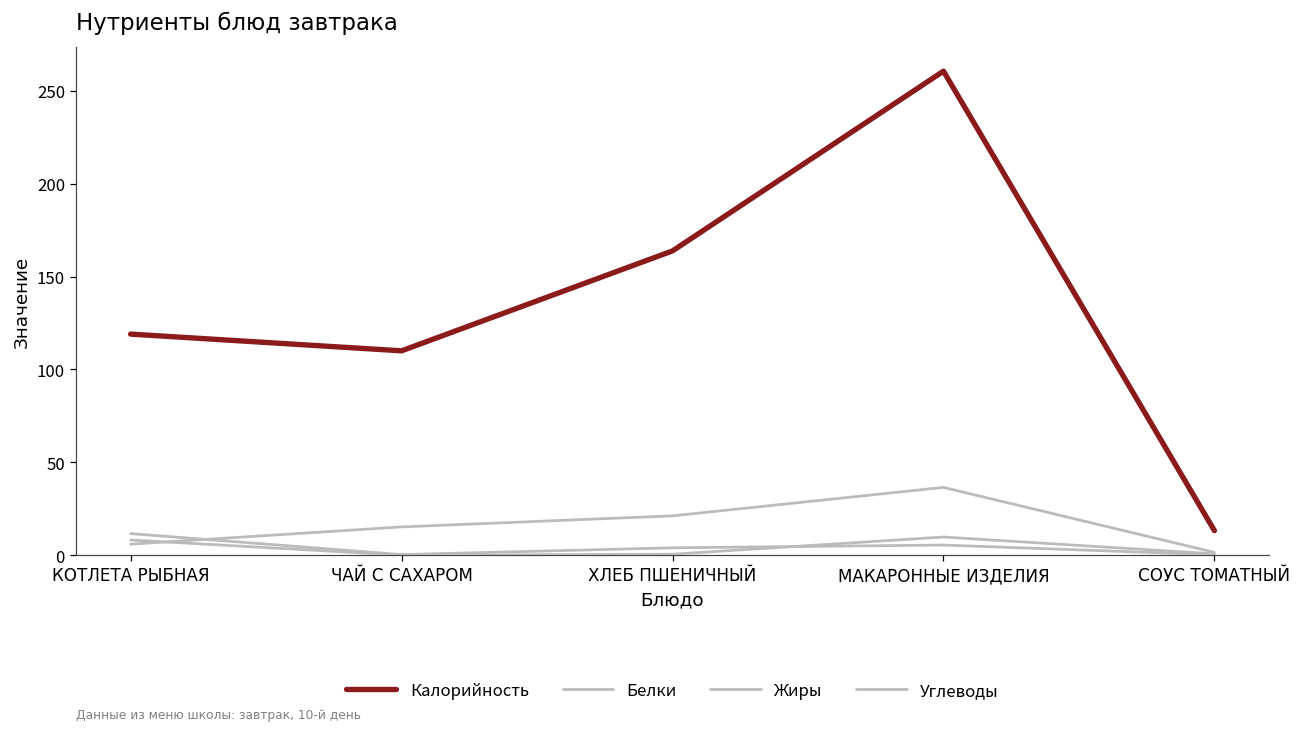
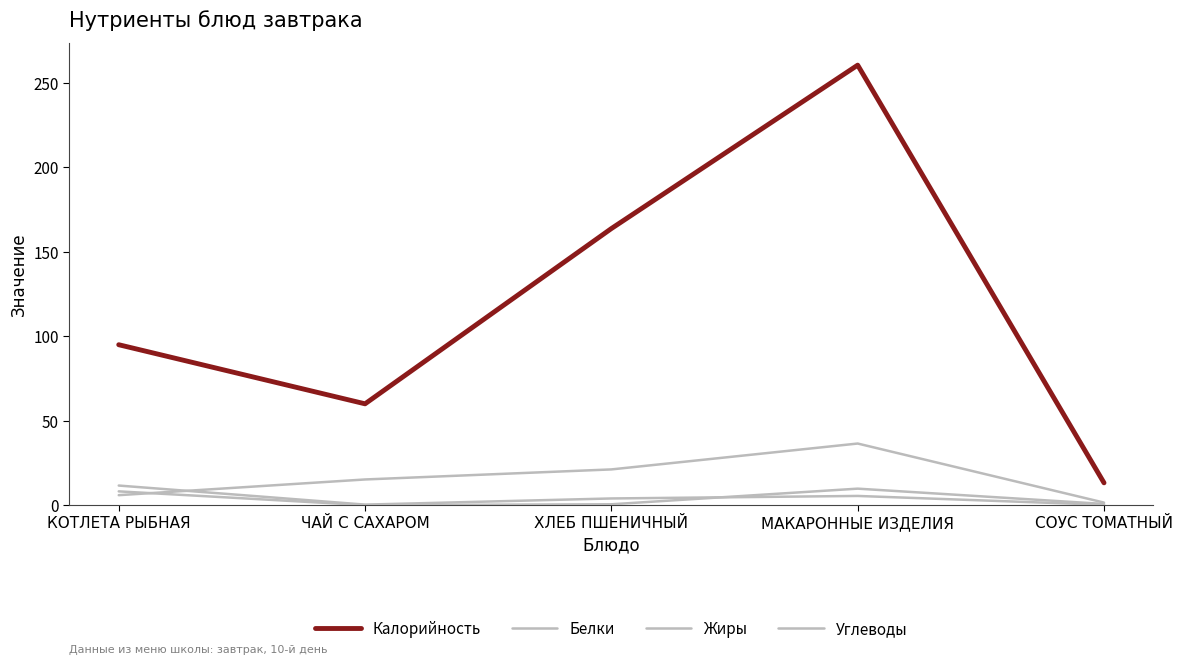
  {
    "Калорийность": {
-     "КОТЛЕТА РЫБНАЯ": 119,
-     "ЧАЙ С САХАРОМ": 110,
+     "КОТЛЕТА РЫБНАЯ": 95,
+     "ЧАЙ С САХАРОМ": 60,
      "ХЛЕБ ПШЕНИЧНЫЙ": 164,
      "МАКАРОННЫЕ ИЗДЕЛИЯ": 261,
      "СОУС ТОМАТНЫЙ": 13
    }
  }
